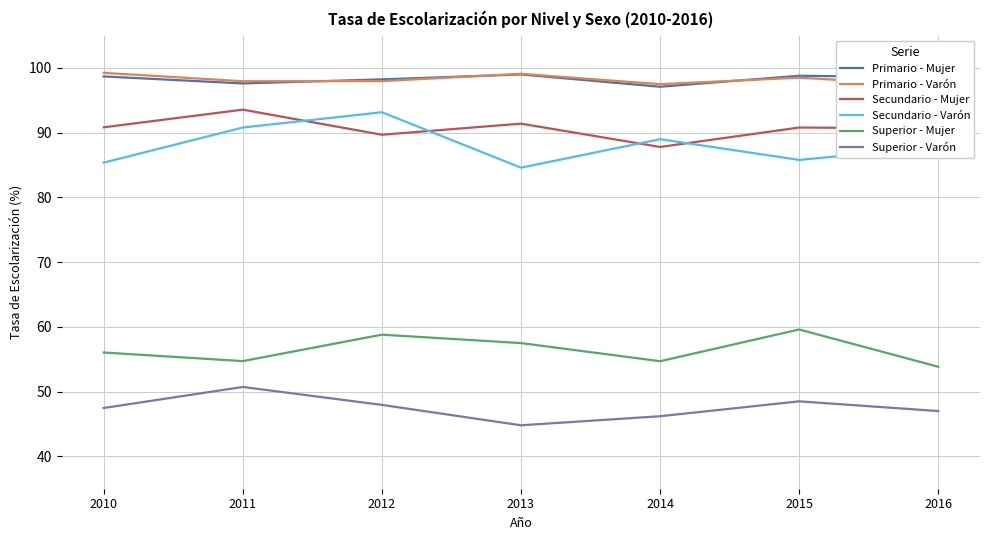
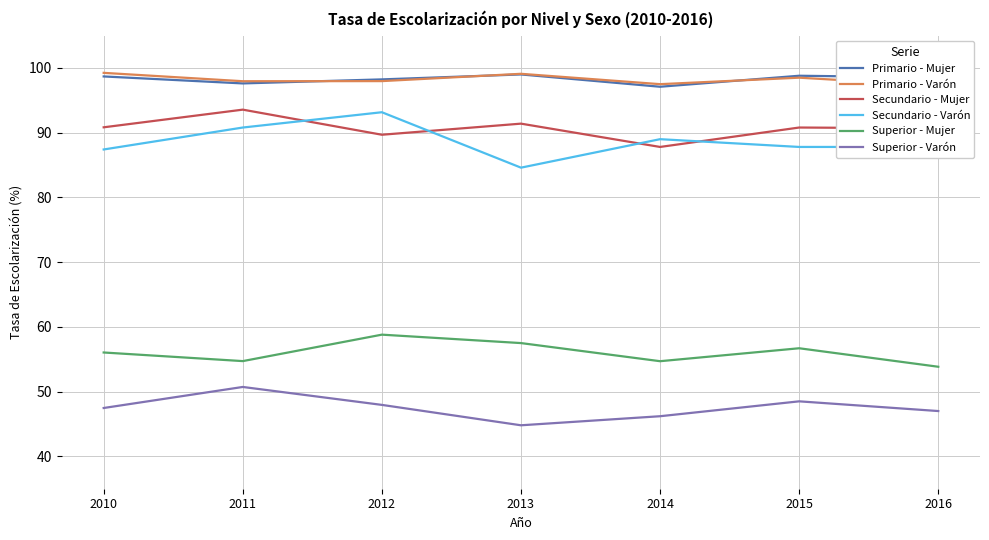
  {
    "Secundario - Varón": {
-     "2010": 85,
+     "2010": 87,
      "2011": 91,
      "2012": 93,
      "2013": 85,
      "2014": 89,
-     "2015": 86
+     "2015": 88
    },
    "Superior - Mujer": {
      "2010": 56,
      "2011": 55,
      "2012": 59,
      "2013": 58,
      "2014": 55,
-     "2015": 60,
+     "2015": 57,
      "2016": 54
    }
  }
